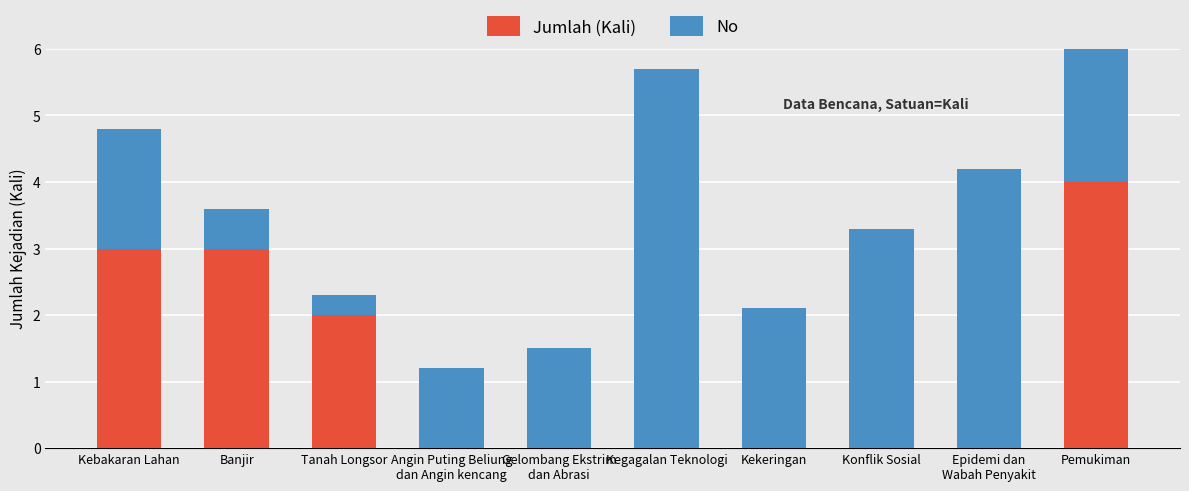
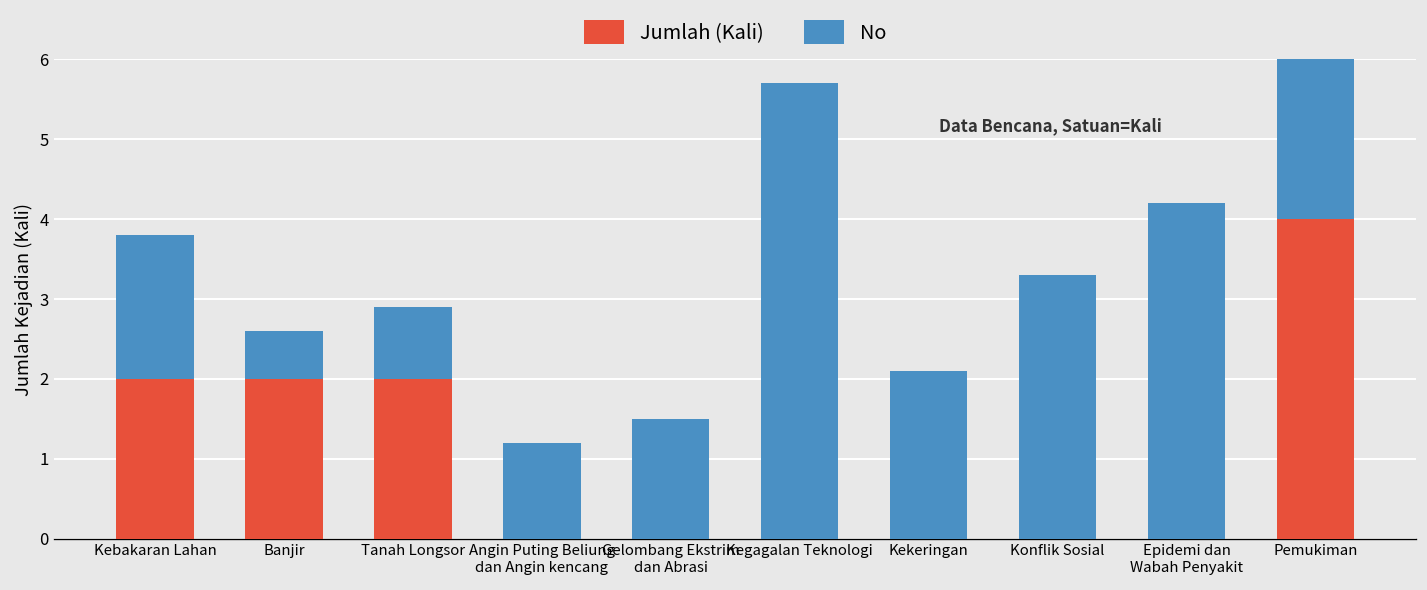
  {
    "Jumlah (Kali)": {
-     "Kebakaran Lahan": 3,
-     "Banjir": 3,
+     "Kebakaran Lahan": 2,
+     "Banjir": 2,
      "Tanah Longsor": 2,
      "Angin Puting Beliung dan Angin kencang": 0,
      "Gelombang Ekstrim dan Abrasi": 0,
      "Kegagalan Teknologi": 0,
      "Kekeringan": 0,
      "Konflik Sosial": 0,
      "Epidemi dan Wabah Penyakit": 0,
      "Pemukiman": 4
    },
    "No": {
      "Kebakaran Lahan": 1.8,
      "Banjir": 0.6,
-     "Tanah Longsor": 0.3,
+     "Tanah Longsor": 0.9,
      "Angin Puting Beliung dan Angin kencang": 1.2,
      "Gelombang Ekstrim dan Abrasi": 1.5,
      "Kegagalan Teknologi": 5.7,
      "Kekeringan": 2.1,
      "Konflik Sosial": 3.3,
      "Epidemi dan Wabah Penyakit": 4.2
    }
  }
